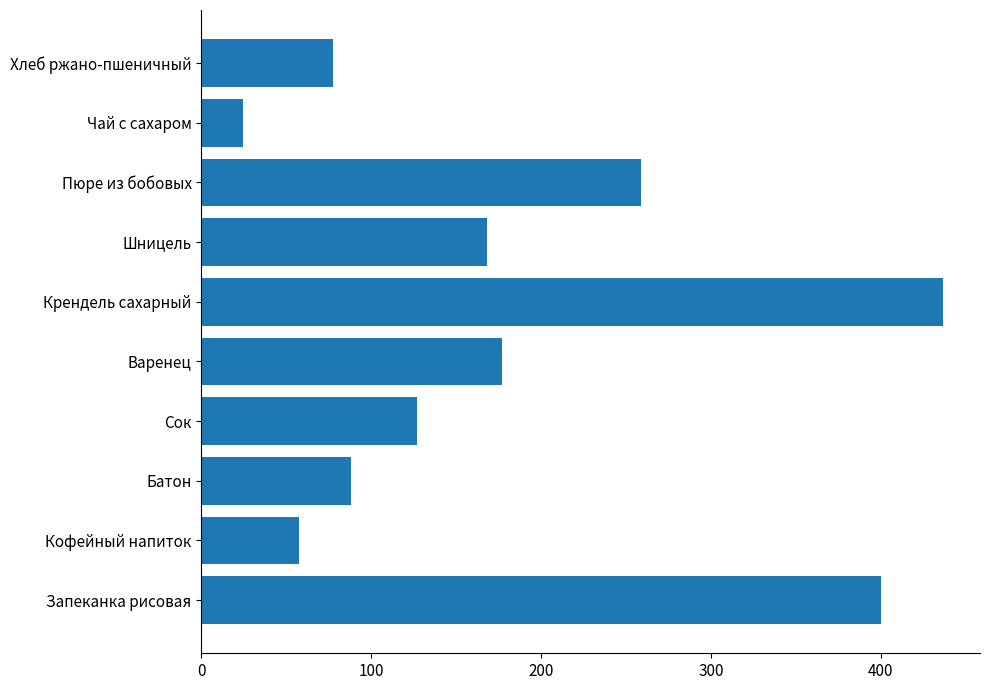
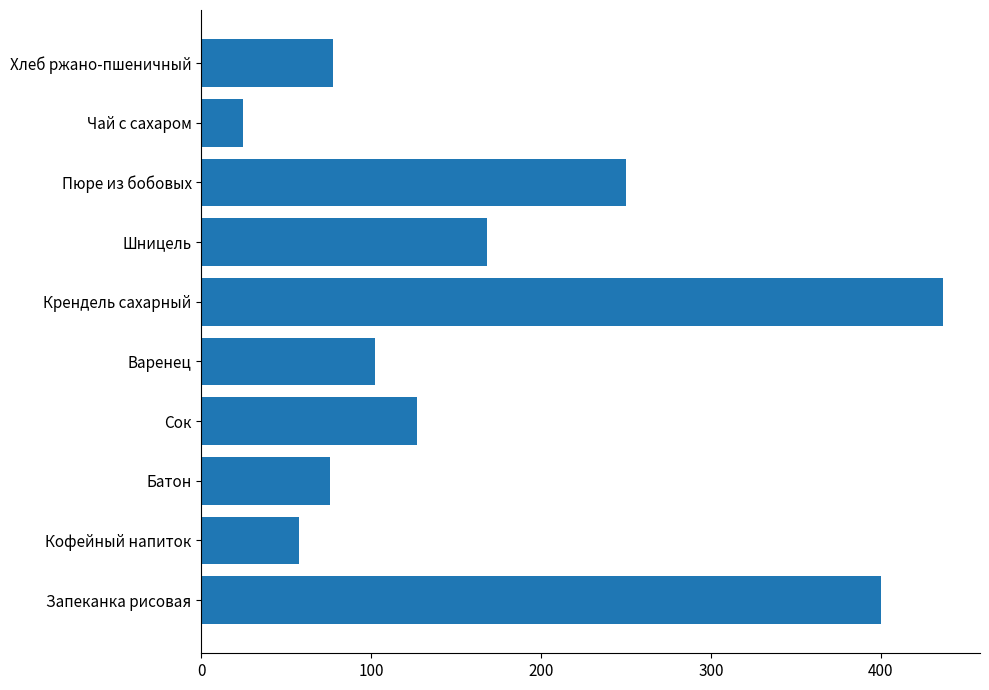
  {
    "Хлеб ржано-пшеничный": 78,
    "Чай с сахаром": 24,
-   "Пюре из бобовых": 259,
+   "Пюре из бобовых": 250,
    "Шницель": 168,
    "Крендель сахарный": 437,
-   "Варенец": 177,
+   "Варенец": 102,
    "Сок": 127,
-   "Батон": 88,
+   "Батон": 76,
    "Кофейный напиток": 57,
    "Запеканка рисовая": 400
  }
